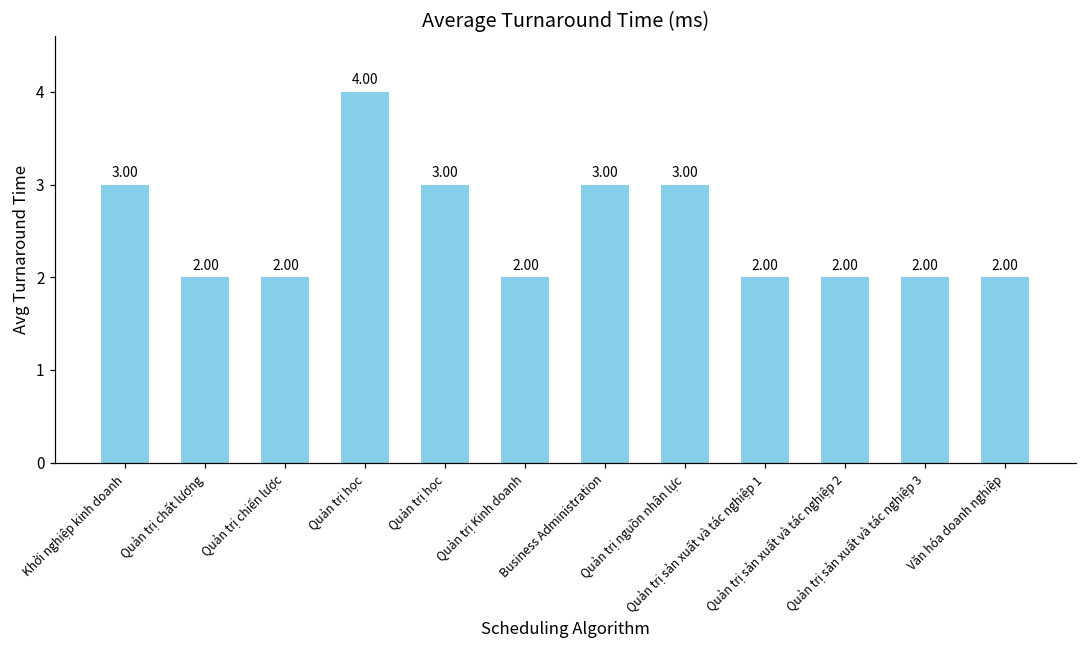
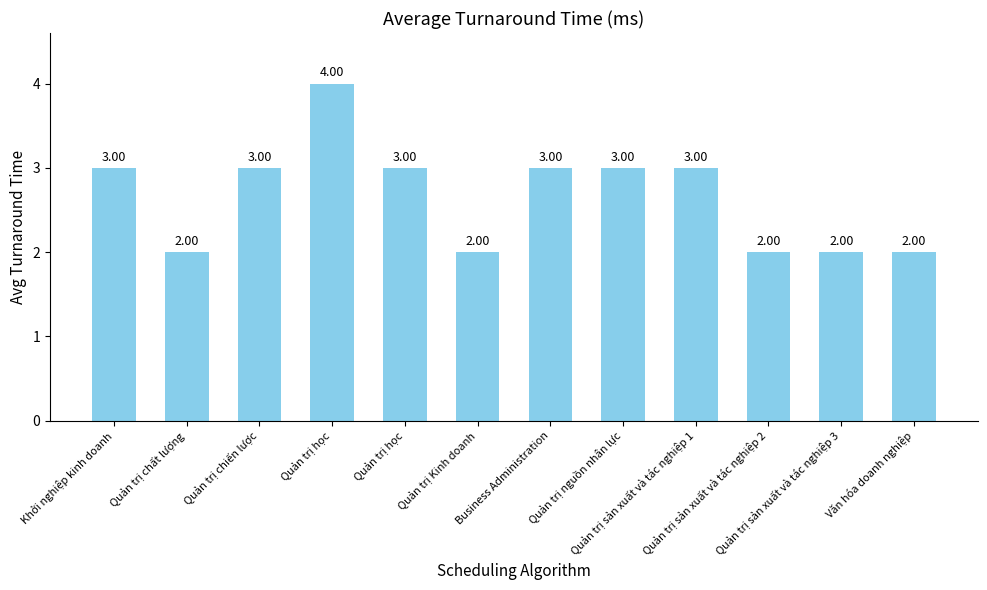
  {
    "Khởi nghiệp kinh doanh": 3.00,
    "Quản trị chất lượng": 2.00,
-   "Quản trị chiến lược": 2.00,
+   "Quản trị chiến lược": 3.00,
    "Quản trị Kinh doanh": 2.00,
    "Business Administration": 3.00,
    "Quản trị nguồn nhân lực": 3.00,
-   "Quản trị sản xuất và tác nghiệp 1": 2.00,
+   "Quản trị sản xuất và tác nghiệp 1": 3.00,
    "Quản trị sản xuất và tác nghiệp 2": 2.00,
    "Quản trị sản xuất và tác nghiệp 3": 2.00,
    "Văn hóa doanh nghiệp": 2.00
  }
